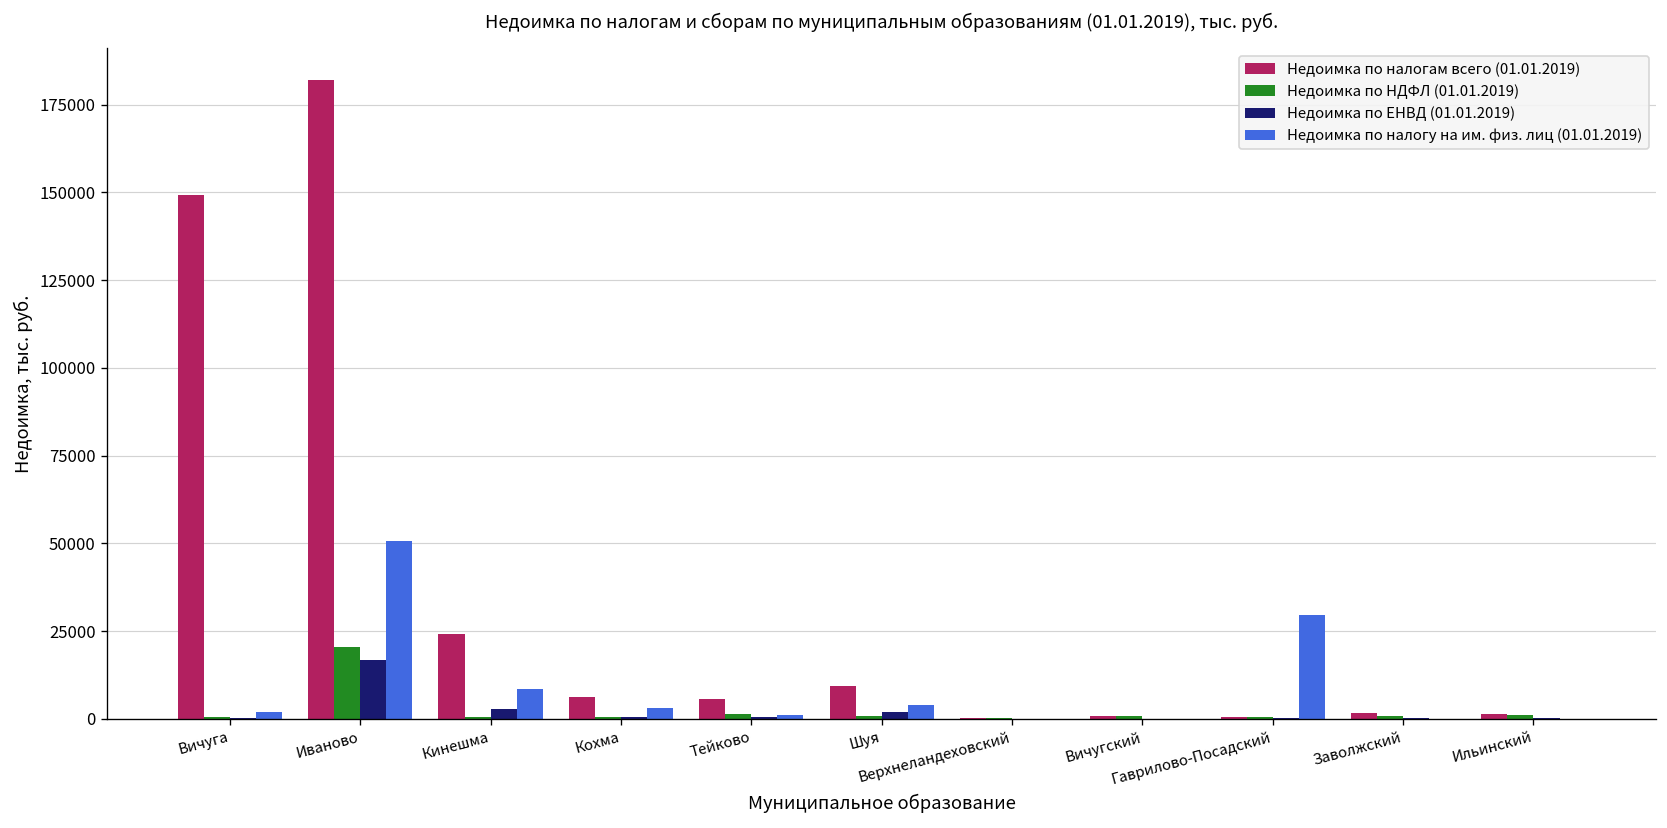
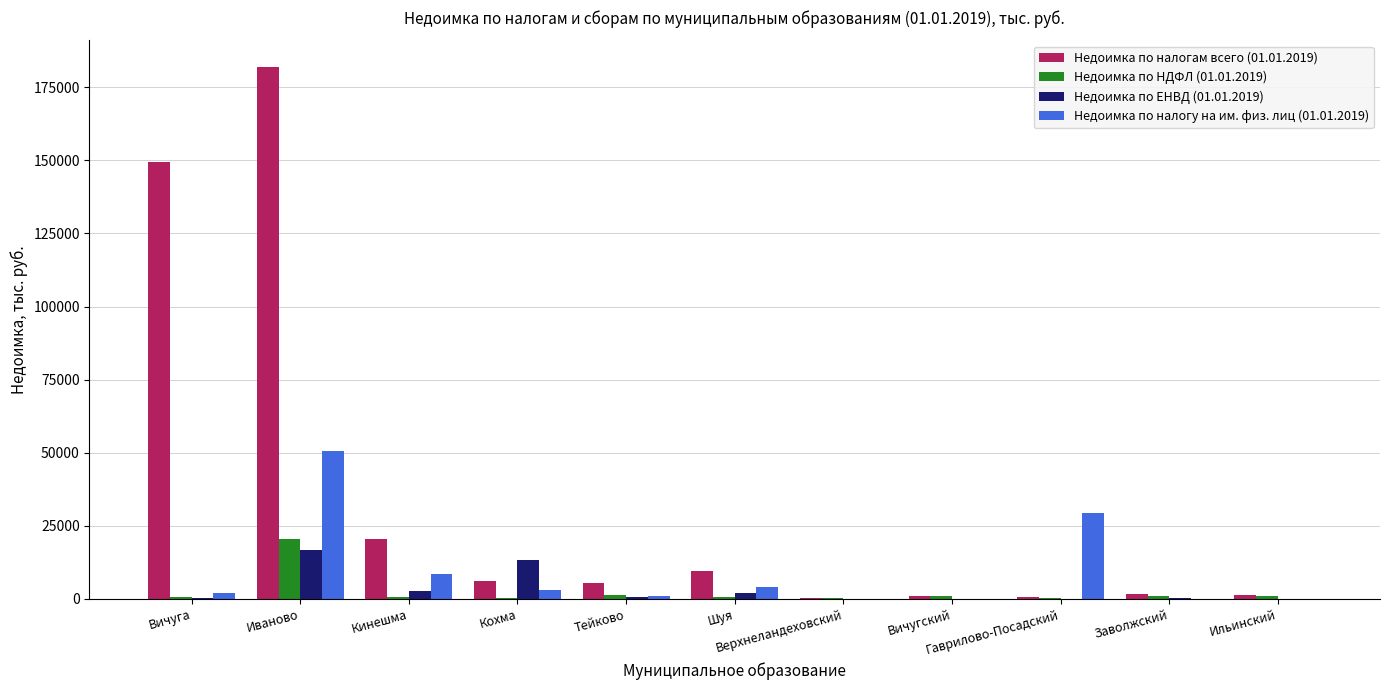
  {
    "Недоимка по налогам всего (01.01.2019)": {
      "Вичуга": 149000,
      "Иваново": 182000,
-     "Кинешма": 24000,
+     "Кинешма": 20000,
      "Кохма": 6000,
      "Тейково": 6000,
      "Шуя": 9000,
      "Вичугский": 1000,
      "Заволжский": 2000,
      "Ильинский": 1000
    },
    "Недоимка по НДФЛ (01.01.2019)": {
      "Иваново": 21000,
      "Тейково": 1000,
      "Заволжский": 1000,
      "Ильинский": 1000
    },
    "Недоимка по ЕНВД (01.01.2019)": {
      "Иваново": 17000,
      "Кинешма": 3000,
-     "Кохма": 1000,
+     "Кохма": 13000,
      "Шуя": 2000
    },
    "Недоимка по налогу на им. физ. лиц (01.01.2019)": {
      "Вичуга": 2000,
      "Иваново": 51000,
      "Кинешма": 9000,
      "Кохма": 3000,
      "Тейково": 1000,
      "Шуя": 4000,
      "Гаврилово-Посадский": 29000
    }
  }
